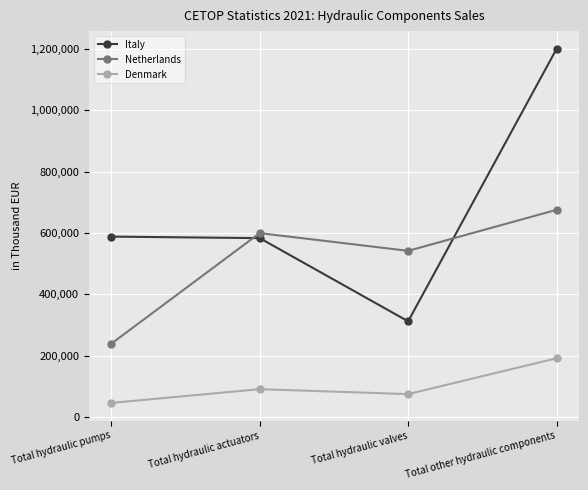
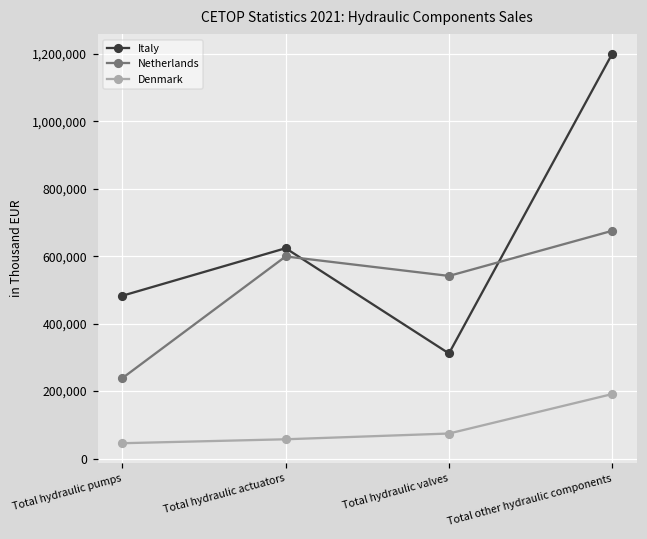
  {
    "Italy": {
-     "Total hydraulic pumps": "590,000",
-     "Total hydraulic actuators": "580,000",
+     "Total hydraulic pumps": "480,000",
+     "Total hydraulic actuators": "620,000",
      "Total hydraulic valves": "310,000",
      "Total other hydraulic components": "1,200,000"
    },
    "Netherlands": {
      "Total hydraulic pumps": "240,000",
      "Total hydraulic actuators": "600,000",
      "Total hydraulic valves": "540,000",
      "Total other hydraulic components": "680,000"
    },
    "Denmark": {
      "Total hydraulic pumps": "50,000",
-     "Total hydraulic actuators": "90,000",
+     "Total hydraulic actuators": "60,000",
      "Total hydraulic valves": "70,000",
      "Total other hydraulic components": "190,000"
    }
  }
